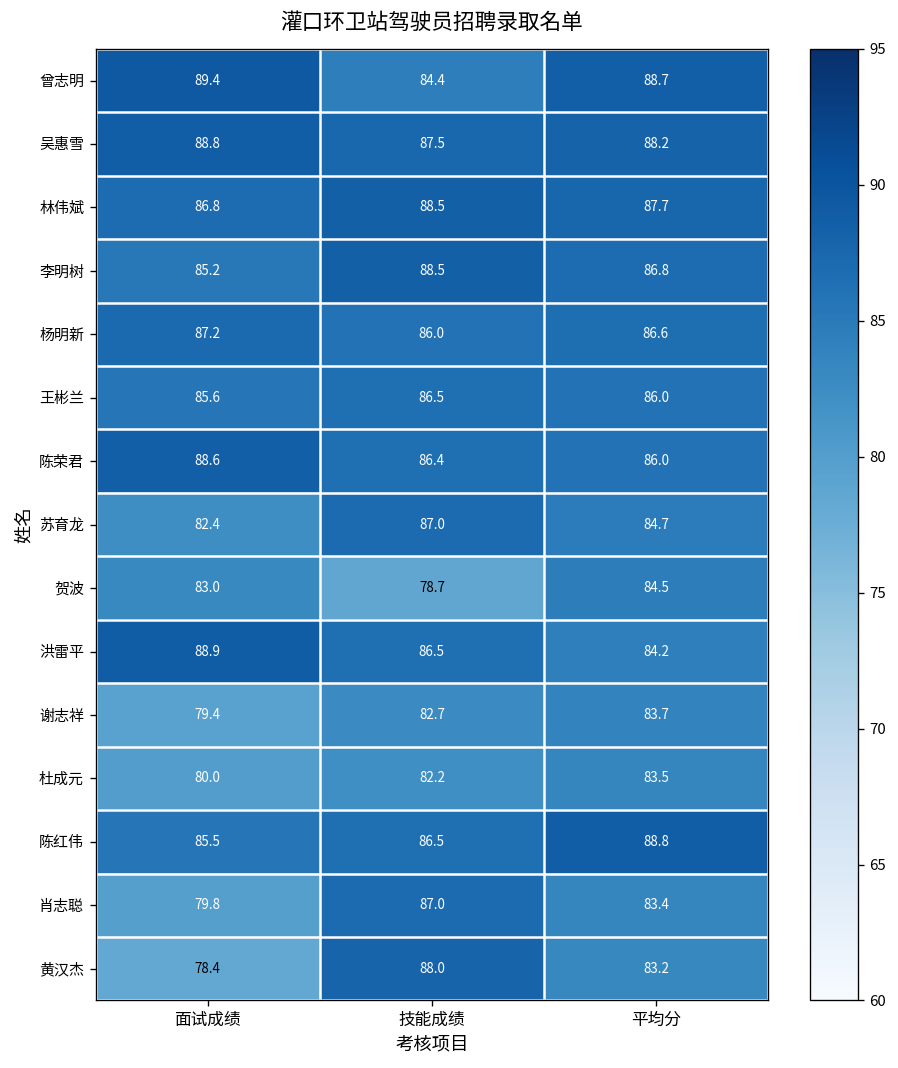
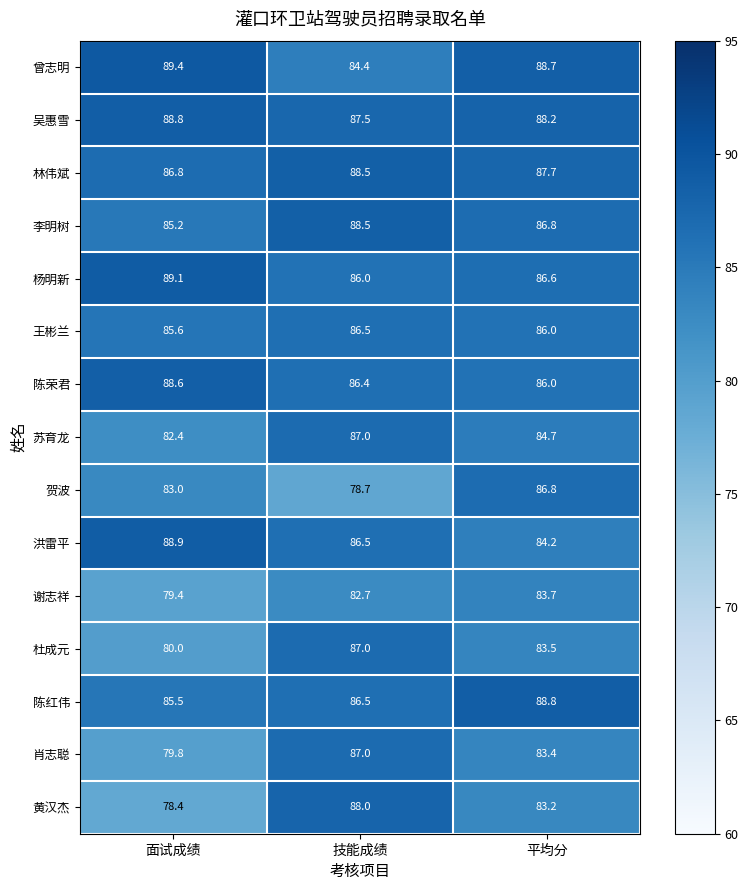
  {
    "曾志明": {
      "面试成绩": 89.4,
      "技能成绩": 84.4,
      "平均分": 88.7
    },
    "吴惠雪": {
      "面试成绩": 88.8,
      "技能成绩": 87.5,
      "平均分": 88.2
    },
    "林伟斌": {
      "面试成绩": 86.8,
      "技能成绩": 88.5,
      "平均分": 87.7
    },
    "李明树": {
      "面试成绩": 85.2,
      "技能成绩": 88.5,
      "平均分": 86.8
    },
    "杨明新": {
-     "面试成绩": 87.2,
+     "面试成绩": 89.1,
      "技能成绩": 86.0,
      "平均分": 86.6
    },
    "王彬兰": {
      "面试成绩": 85.6,
      "技能成绩": 86.5,
      "平均分": 86.0
    },
    "陈荣君": {
      "面试成绩": 88.6,
      "技能成绩": 86.4,
      "平均分": 86.0
    },
    "苏育龙": {
      "面试成绩": 82.4,
      "技能成绩": 87.0,
      "平均分": 84.7
    },
    "贺波": {
      "面试成绩": 83.0,
      "技能成绩": 78.7,
-     "平均分": 84.5
+     "平均分": 86.8
    },
    "洪雷平": {
      "面试成绩": 88.9,
      "技能成绩": 86.5,
      "平均分": 84.2
    },
    "谢志祥": {
      "面试成绩": 79.4,
      "技能成绩": 82.7,
      "平均分": 83.7
    },
    "杜成元": {
      "面试成绩": 80.0,
-     "技能成绩": 82.2,
+     "技能成绩": 87.0,
      "平均分": 83.5
    },
    "陈红伟": {
      "面试成绩": 85.5,
      "技能成绩": 86.5,
      "平均分": 88.8
    },
    "肖志聪": {
      "面试成绩": 79.8,
      "技能成绩": 87.0,
      "平均分": 83.4
    },
    "黄汉杰": {
      "面试成绩": 78.4,
      "技能成绩": 88.0,
      "平均分": 83.2
    }
  }
